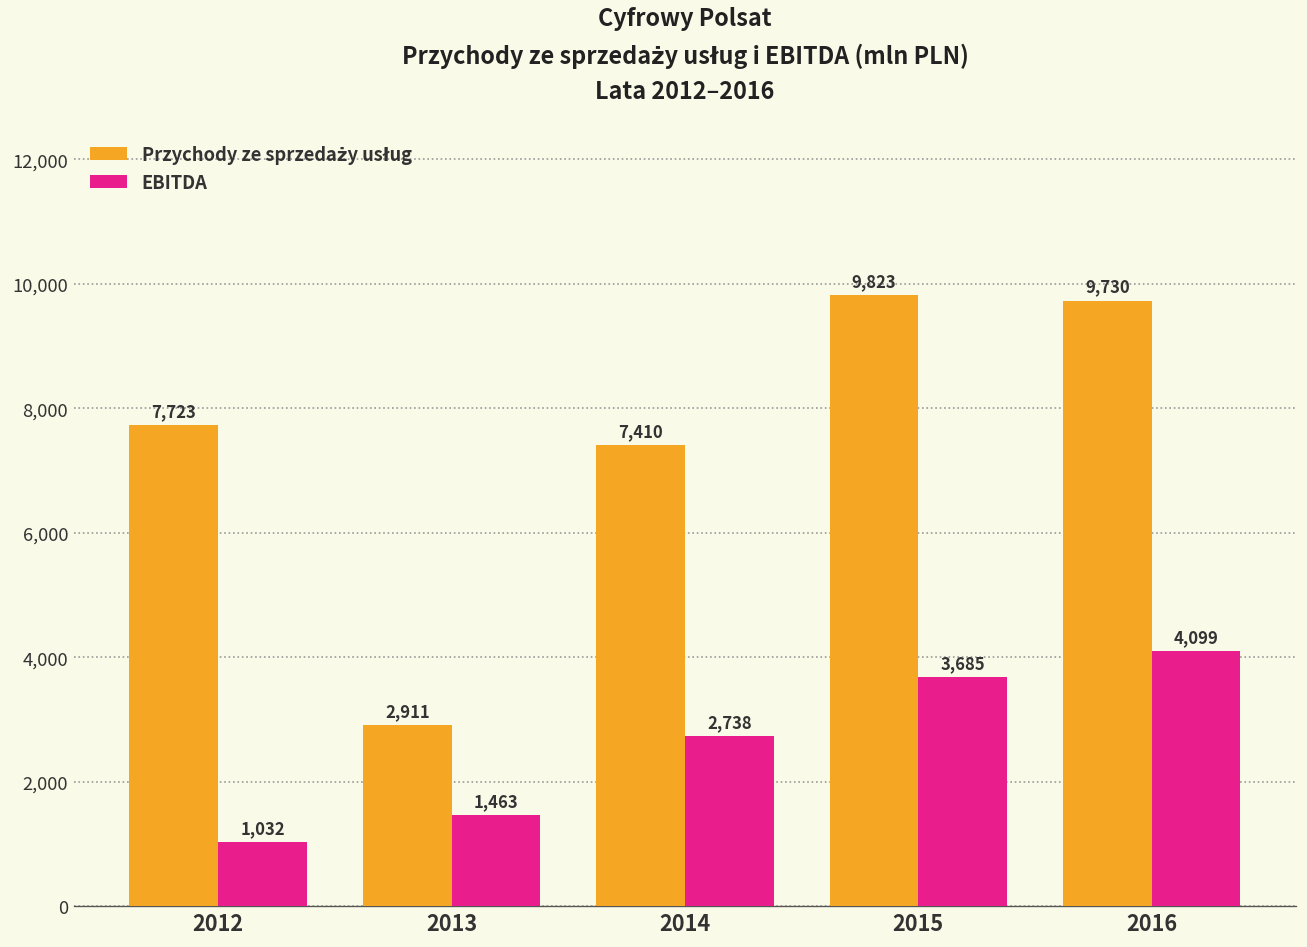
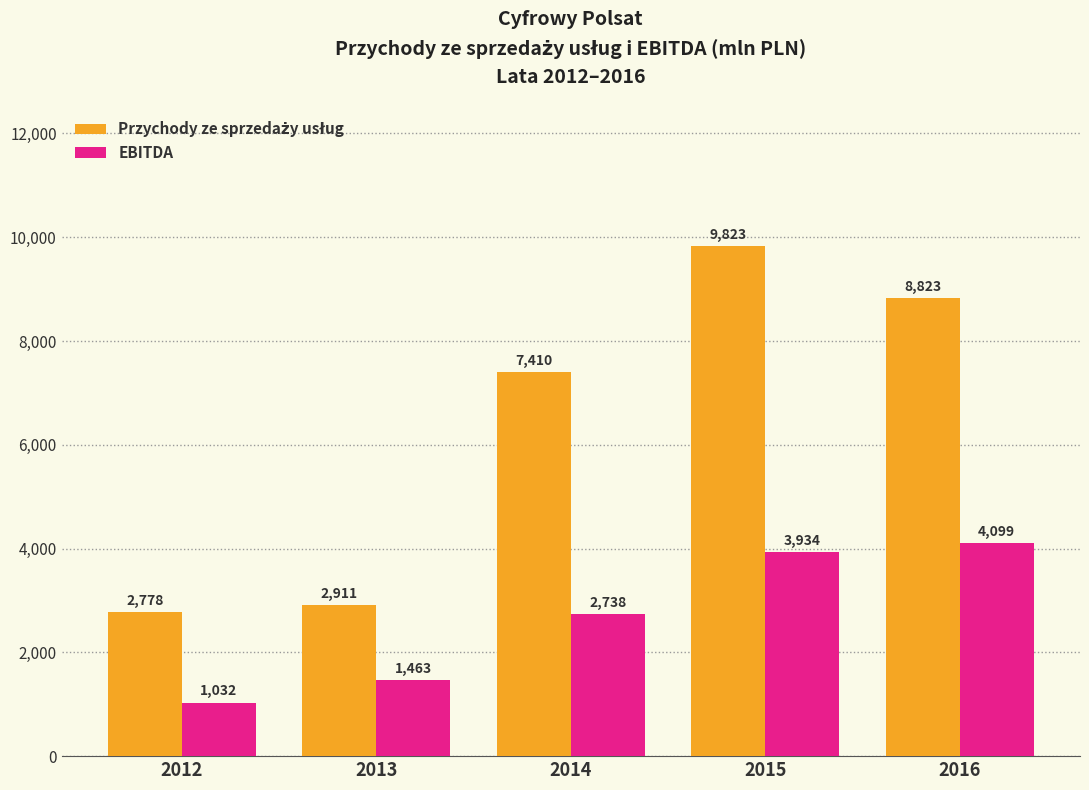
  {
    "Przychody ze sprzedaży usług": {
-     "2012": "7,723",
+     "2012": "2,778",
      "2013": "2,911",
      "2014": "7,410",
      "2015": "9,823",
-     "2016": "9,730"
+     "2016": "8,823"
    },
    "EBITDA": {
      "2012": "1,032",
      "2013": "1,463",
      "2014": "2,738",
-     "2015": "3,685",
+     "2015": "3,934",
      "2016": "4,099"
    }
  }
